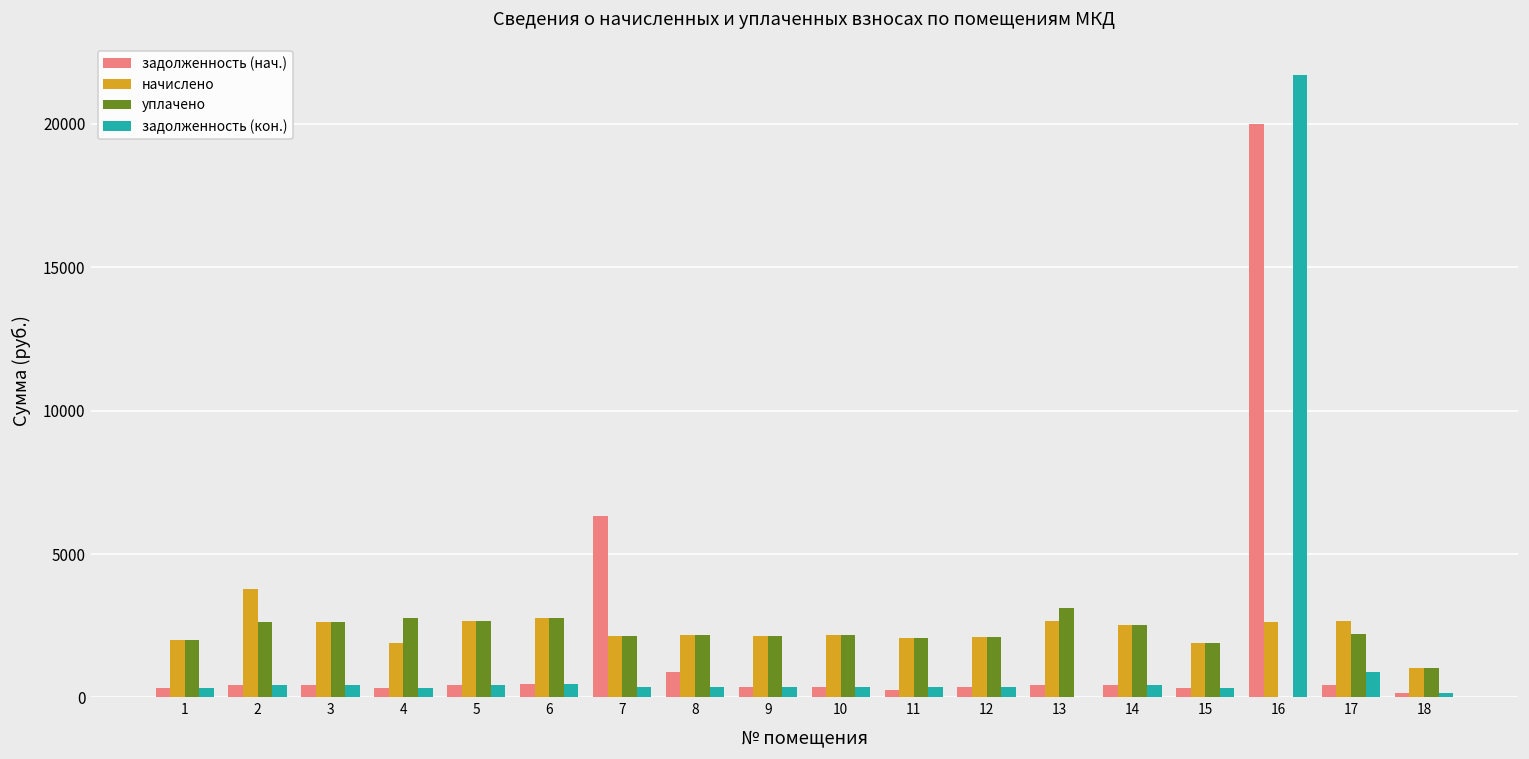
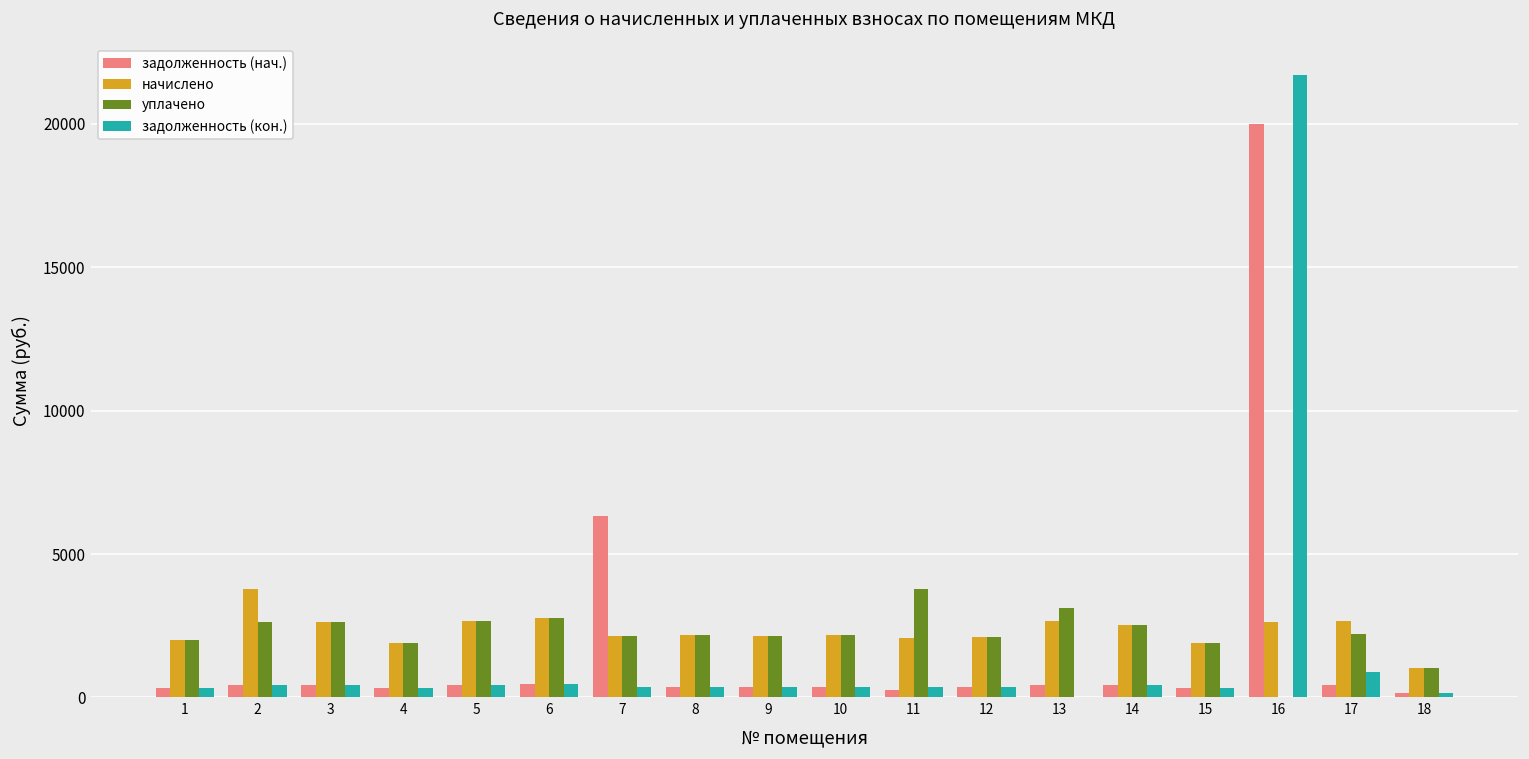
  {
    "задолженность (нач.)": {
      "1": 300,
      "2": 400,
      "3": 400,
      "4": 300,
      "5": 400,
      "6": 500,
      "7": 6300,
-     "8": 900,
+     "8": 400,
      "9": 400,
      "10": 400,
      "11": 300,
      "12": 400,
      "13": 400,
      "14": 400,
      "15": 300,
      "16": 20000,
      "17": 400,
      "18": 200
    },
    "начислено": {
      "1": 2000,
      "2": 3800,
      "3": 2600,
      "4": 1900,
      "5": 2700,
      "6": 2800,
      "7": 2100,
      "8": 2200,
      "9": 2200,
      "10": 2200,
      "11": 2100,
      "12": 2100,
      "13": 2700,
      "14": 2500,
      "15": 1900,
      "16": 2600,
      "17": 2600,
      "18": 1000
    },
    "уплачено": {
      "1": 2000,
      "2": 2600,
      "3": 2600,
-     "4": 2800,
+     "4": 1900,
      "5": 2700,
      "6": 2800,
      "7": 2100,
      "8": 2200,
      "9": 2200,
      "10": 2200,
-     "11": 2100,
+     "11": 3800,
      "12": 2100,
      "13": 3100,
      "14": 2500,
      "15": 1900,
      "16": 0,
      "17": 2200,
      "18": 1000
    },
    "задолженность (кон.)": {
      "1": 300,
      "2": 400,
      "3": 400,
      "4": 300,
      "5": 400,
      "6": 500,
      "7": 400,
      "8": 400,
      "9": 400,
      "10": 400,
      "11": 300,
      "12": 400,
      "13": 0,
      "14": 400,
      "15": 300,
      "16": 21700,
      "17": 900,
      "18": 200
    }
  }
